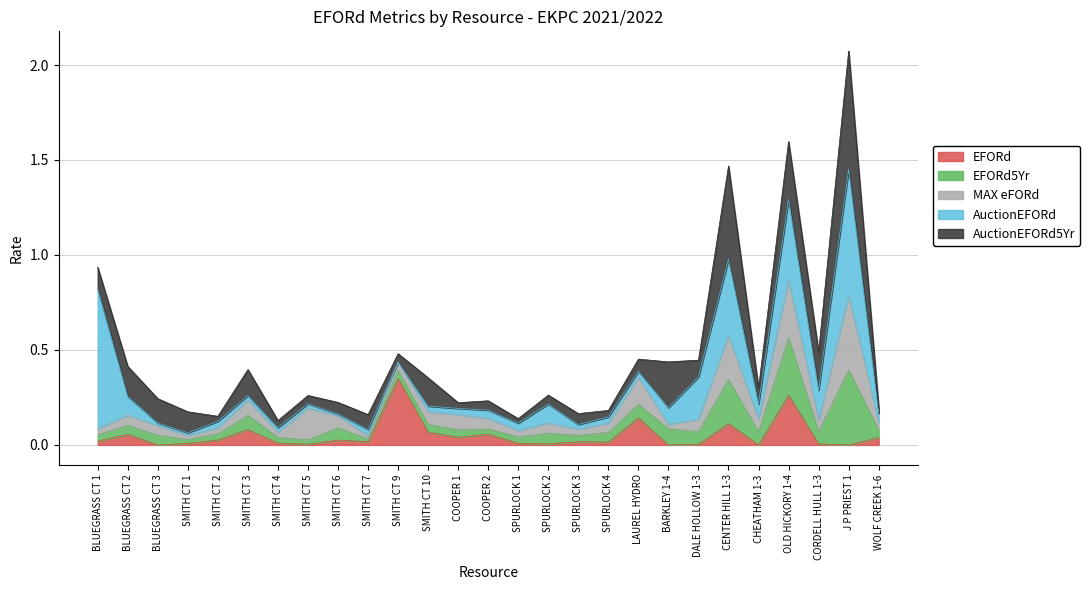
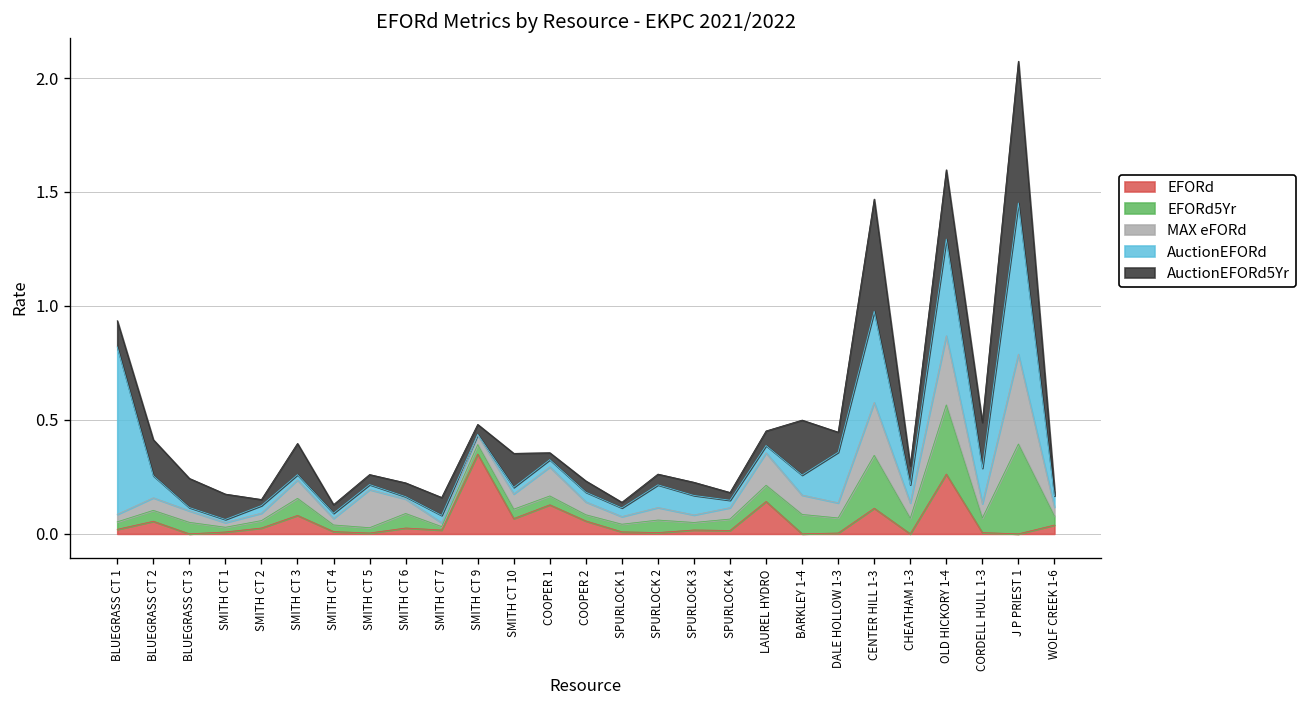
  {
    "EFORd": {
      "BLUEGRASS CT 1": 0.02,
      "BLUEGRASS CT 2": 0.06,
      "BLUEGRASS CT 3": 0.00,
      "SMITH CT 1": 0.01,
      "SMITH CT 2": 0.03,
      "SMITH CT 3": 0.08,
      "SMITH CT 4": 0.01,
      "SMITH CT 5": 0.00,
      "SMITH CT 6": 0.03,
      "SMITH CT 7": 0.02,
      "SMITH CT 9": 0.35,
      "SMITH CT 10": 0.07,
-     "COOPER 1": 0.04,
+     "COOPER 1": 0.13,
      "COOPER 2": 0.06,
      "SPURLOCK 1": 0.01,
      "SPURLOCK 2": 0.01,
      "SPURLOCK 3": 0.02,
      "SPURLOCK 4": 0.01,
      "LAUREL HYDRO": 0.14,
      "BARKLEY 1-4": 0.00,
      "DALE HOLLOW 1-3": 0.00,
      "CENTER HILL 1-3": 0.11,
      "CHEATHAM 1-3": 0.00,
      "OLD HICKORY 1-4": 0.26,
      "CORDELL HULL 1-3": 0.01,
      "J P PRIEST 1": 0.00,
      "WOLF CREEK 1-6": 0.04
    },
    "EFORd5Yr": {
      "BLUEGRASS CT 1": 0.03,
      "BLUEGRASS CT 2": 0.05,
      "BLUEGRASS CT 3": 0.05,
      "SMITH CT 1": 0.02,
      "SMITH CT 2": 0.03,
      "SMITH CT 3": 0.07,
      "SMITH CT 4": 0.03,
      "SMITH CT 5": 0.02,
      "SMITH CT 6": 0.06,
      "SMITH CT 7": 0.01,
      "SMITH CT 9": 0.04,
      "SMITH CT 10": 0.04,
      "COOPER 1": 0.04,
      "COOPER 2": 0.03,
      "SPURLOCK 1": 0.03,
      "SPURLOCK 2": 0.05,
      "SPURLOCK 3": 0.03,
      "SPURLOCK 4": 0.05,
      "LAUREL HYDRO": 0.07,
      "BARKLEY 1-4": 0.08,
      "DALE HOLLOW 1-3": 0.07,
      "CENTER HILL 1-3": 0.23,
      "CHEATHAM 1-3": 0.07,
      "OLD HICKORY 1-4": 0.30,
      "CORDELL HULL 1-3": 0.06,
      "J P PRIEST 1": 0.39,
      "WOLF CREEK 1-6": 0.04
    },
    "MAX eFORd": {
      "BLUEGRASS CT 1": 0.03,
      "BLUEGRASS CT 2": 0.06,
      "BLUEGRASS CT 3": 0.05,
      "SMITH CT 1": 0.02,
      "SMITH CT 2": 0.03,
      "SMITH CT 3": 0.08,
      "SMITH CT 4": 0.03,
      "SMITH CT 5": 0.17,
      "SMITH CT 7": 0.02,
      "SMITH CT 10": 0.07,
-     "COOPER 1": 0.08,
+     "COOPER 1": 0.13,
      "COOPER 2": 0.06,
      "SPURLOCK 1": 0.03,
      "SPURLOCK 2": 0.05,
      "SPURLOCK 3": 0.03,
      "SPURLOCK 4": 0.05,
      "LAUREL HYDRO": 0.14,
-     "BARKLEY 1-4": 0.02,
+     "BARKLEY 1-4": 0.08,
      "DALE HOLLOW 1-3": 0.07,
      "CENTER HILL 1-3": 0.23,
      "CHEATHAM 1-3": 0.07,
      "OLD HICKORY 1-4": 0.30,
      "CORDELL HULL 1-3": 0.06,
      "J P PRIEST 1": 0.39,
      "WOLF CREEK 1-6": 0.04
    },
    "AuctionEFORd": {
      "BLUEGRASS CT 1": 0.73,
      "BLUEGRASS CT 2": 0.10,
      "BLUEGRASS CT 3": 0.01,
      "SMITH CT 1": 0.01,
      "SMITH CT 2": 0.03,
      "SMITH CT 3": 0.02,
      "SMITH CT 4": 0.02,
      "SMITH CT 5": 0.02,
      "SMITH CT 7": 0.03,
      "SMITH CT 10": 0.03,
      "COOPER 1": 0.03,
      "COOPER 2": 0.04,
      "SPURLOCK 1": 0.04,
      "SPURLOCK 2": 0.10,
-     "SPURLOCK 3": 0.02,
+     "SPURLOCK 3": 0.09,
      "SPURLOCK 4": 0.03,
      "LAUREL HYDRO": 0.03,
      "BARKLEY 1-4": 0.09,
      "DALE HOLLOW 1-3": 0.22,
      "CENTER HILL 1-3": 0.40,
      "CHEATHAM 1-3": 0.08,
      "OLD HICKORY 1-4": 0.42,
      "CORDELL HULL 1-3": 0.16,
      "J P PRIEST 1": 0.66,
      "WOLF CREEK 1-6": 0.05
    },
    "AuctionEFORd5Yr": {
      "BLUEGRASS CT 1": 0.11,
      "BLUEGRASS CT 2": 0.16,
      "BLUEGRASS CT 3": 0.13,
      "SMITH CT 1": 0.11,
      "SMITH CT 2": 0.03,
      "SMITH CT 3": 0.14,
      "SMITH CT 4": 0.04,
      "SMITH CT 5": 0.04,
      "SMITH CT 6": 0.06,
      "SMITH CT 7": 0.08,
      "SMITH CT 9": 0.04,
      "SMITH CT 10": 0.15,
      "COOPER 1": 0.03,
      "COOPER 2": 0.05,
      "SPURLOCK 1": 0.02,
      "SPURLOCK 2": 0.05,
      "SPURLOCK 3": 0.06,
      "SPURLOCK 4": 0.03,
      "LAUREL HYDRO": 0.06,
      "BARKLEY 1-4": 0.24,
      "DALE HOLLOW 1-3": 0.09,
      "CENTER HILL 1-3": 0.49,
      "CHEATHAM 1-3": 0.08,
      "OLD HICKORY 1-4": 0.30,
      "CORDELL HULL 1-3": 0.20,
      "J P PRIEST 1": 0.62,
      "WOLF CREEK 1-6": 0.03
    }
  }
